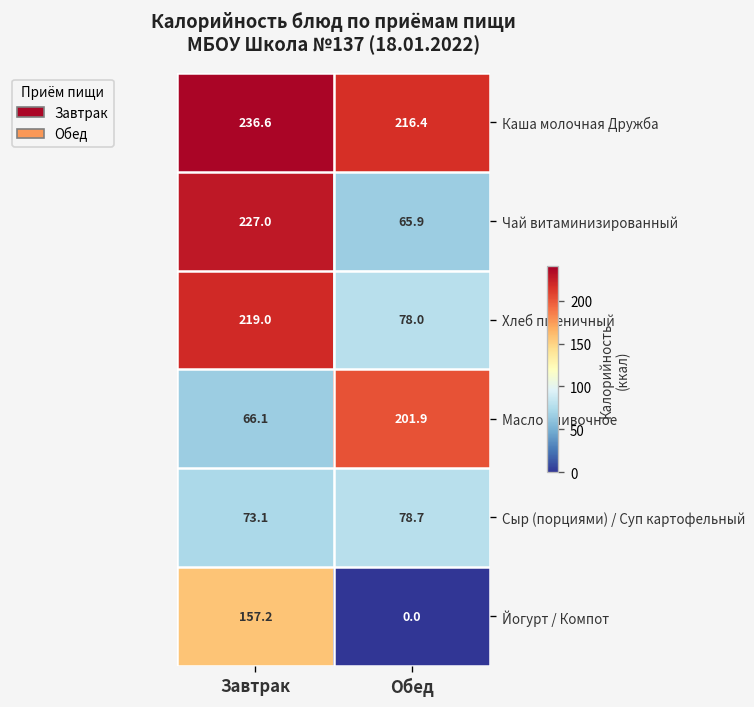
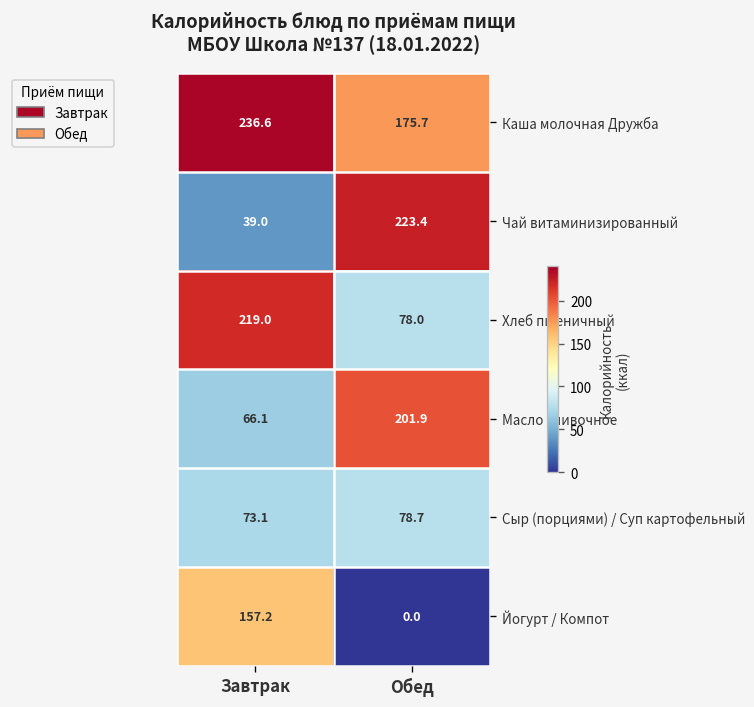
  {
    "Каша молочная Дружба": {
      "Завтрак": 236.6,
-     "Обед": 216.4
+     "Обед": 175.7
    },
    "Чай витаминизированный": {
-     "Завтрак": 227.0,
-     "Обед": 65.9
+     "Завтрак": 39.0,
+     "Обед": 223.4
    },
    "Хлеб пшеничный": {
      "Завтрак": 219.0,
      "Обед": 78.0
    },
    "Масло сливочное": {
      "Завтрак": 66.1,
      "Обед": 201.9
    },
    "Сыр (порциями) / Суп картофельный": {
      "Завтрак": 73.1,
      "Обед": 78.7
    },
    "Йогурт / Компот": {
      "Завтрак": 157.2,
      "Обед": 0.0
    }
  }
